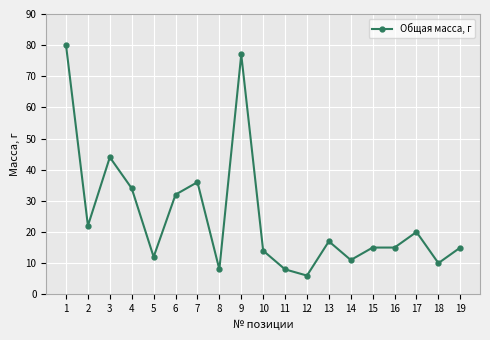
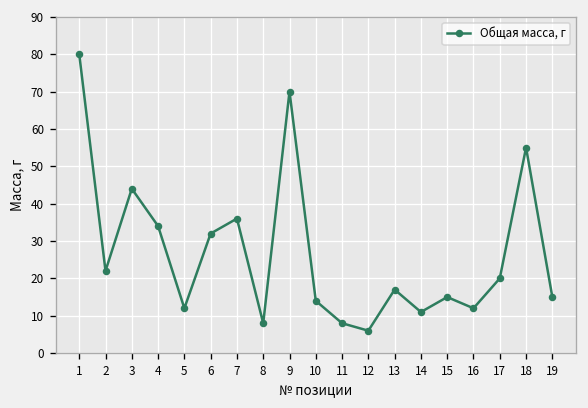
  {
    "1": 80,
    "2": 22,
    "3": 44,
    "4": 34,
    "5": 12,
    "6": 32,
    "7": 36,
    "8": 8,
-   "9": 77,
+   "9": 70,
    "10": 14,
    "11": 8,
    "12": 6,
    "13": 17,
    "14": 11,
    "15": 15,
-   "16": 15,
+   "16": 12,
    "17": 20,
-   "18": 10,
+   "18": 55,
    "19": 15
  }
